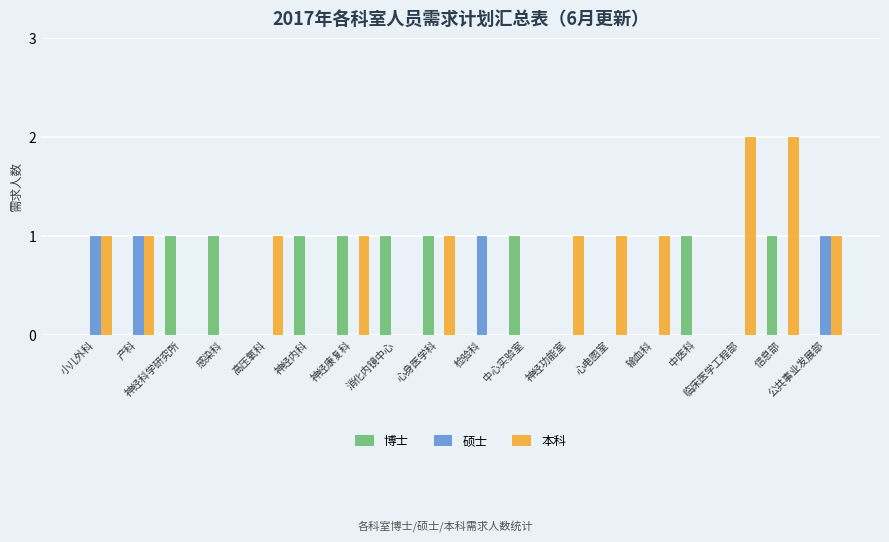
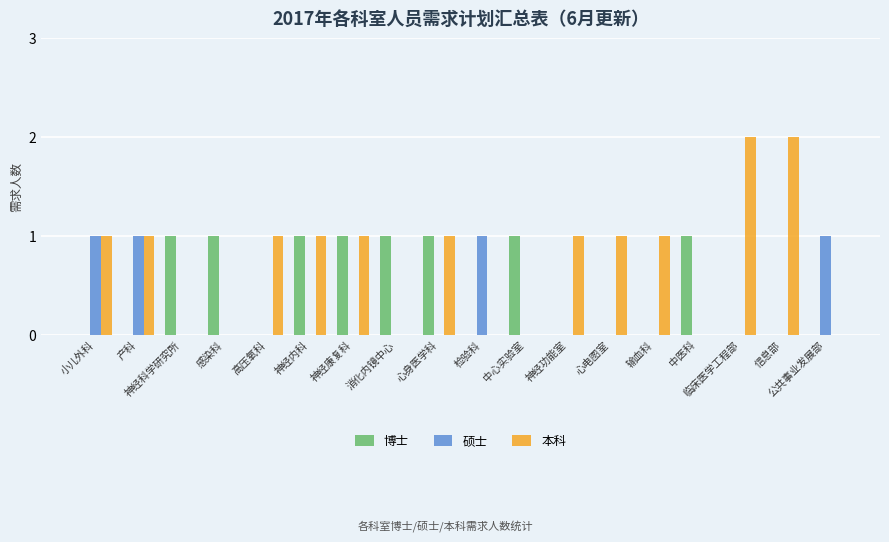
  {
    "博士": {
      "小儿外科": 0,
      "产科": 0,
      "神经科学研究所": 1,
      "感染科": 1,
      "高压氧科": 0,
      "神经内科": 1,
      "神经康复科": 1,
      "消化内镜中心": 1,
      "心身医学科": 1,
      "检验科": 0,
      "中心实验室": 1,
      "神经功能室": 0,
      "心电图室": 0,
      "输血科": 0,
      "中医科": 1,
      "临床医学工程部": 0,
-     "信息部": 1,
+     "信息部": 0,
      "公共事业发展部": 0
    },
    "硕士": {
      "小儿外科": 1,
      "产科": 1,
      "神经科学研究所": 0,
      "感染科": 0,
      "高压氧科": 0,
      "神经内科": 0,
      "神经康复科": 0,
      "消化内镜中心": 0,
      "心身医学科": 0,
      "检验科": 1,
      "中心实验室": 0,
      "神经功能室": 0,
      "心电图室": 0,
      "输血科": 0,
      "中医科": 0,
      "临床医学工程部": 0,
      "信息部": 0,
      "公共事业发展部": 1
    },
    "本科": {
      "小儿外科": 1,
      "产科": 1,
      "神经科学研究所": 0,
      "感染科": 0,
      "高压氧科": 1,
-     "神经内科": 0,
+     "神经内科": 1,
      "神经康复科": 1,
      "消化内镜中心": 0,
      "心身医学科": 1,
      "检验科": 0,
      "中心实验室": 0,
      "神经功能室": 1,
      "心电图室": 1,
      "输血科": 1,
      "中医科": 0,
      "临床医学工程部": 2,
      "信息部": 2,
-     "公共事业发展部": 1
+     "公共事业发展部": 0
    }
  }
